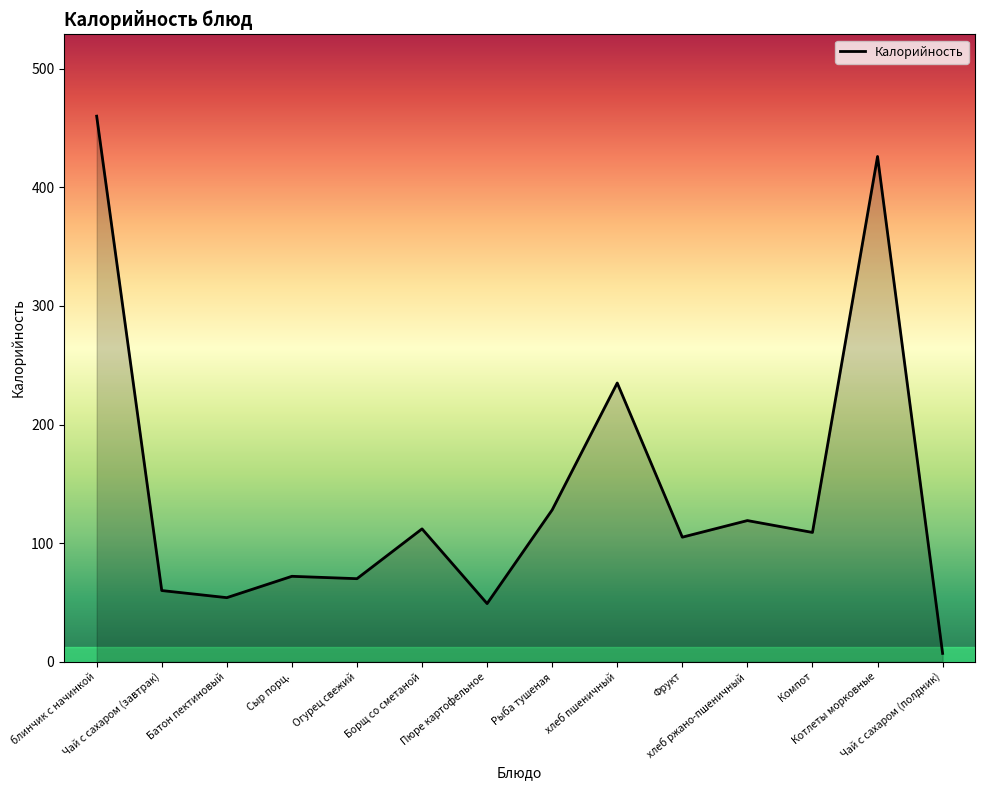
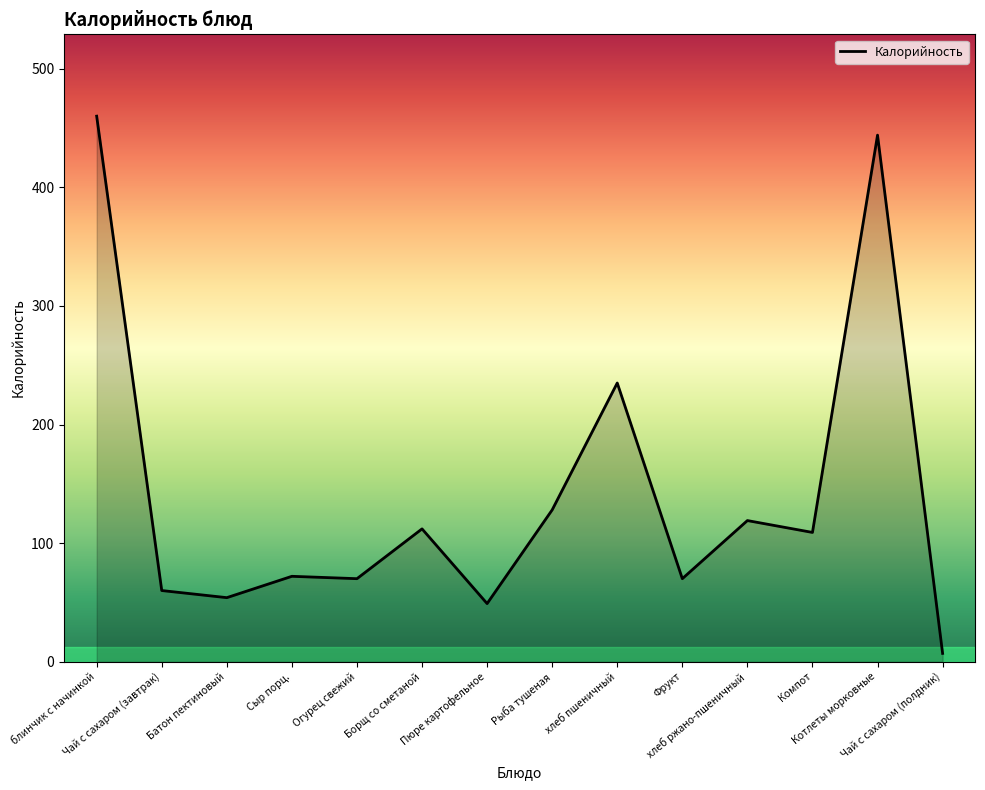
  {
    "блинчик с начинкой": 460,
    "Чай с сахаром (завтрак)": 60,
    "Батон пектиновый": 54,
    "Сыр порц.": 72,
    "Огурец свежий": 70,
    "Борщ со сметаной": 112,
    "Пюре картофельное": 49,
    "Рыба тушеная": 128,
    "хлеб пшеничный": 235,
-   "Фрукт": 105,
+   "Фрукт": 70,
    "хлеб ржано-пшеничный": 119,
    "Компот": 109,
-   "Котлеты морковные": 426
+   "Котлеты морковные": 444
  }
